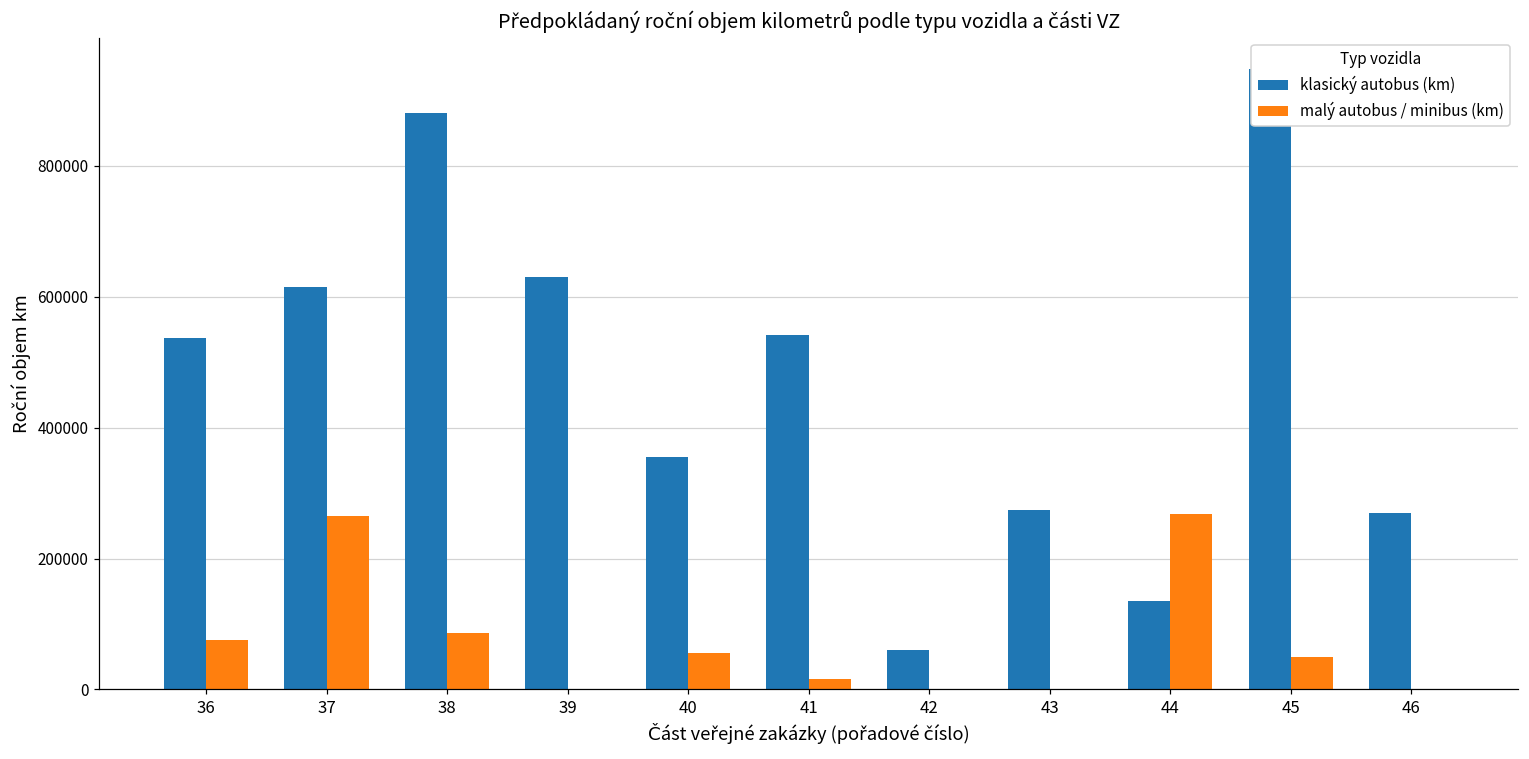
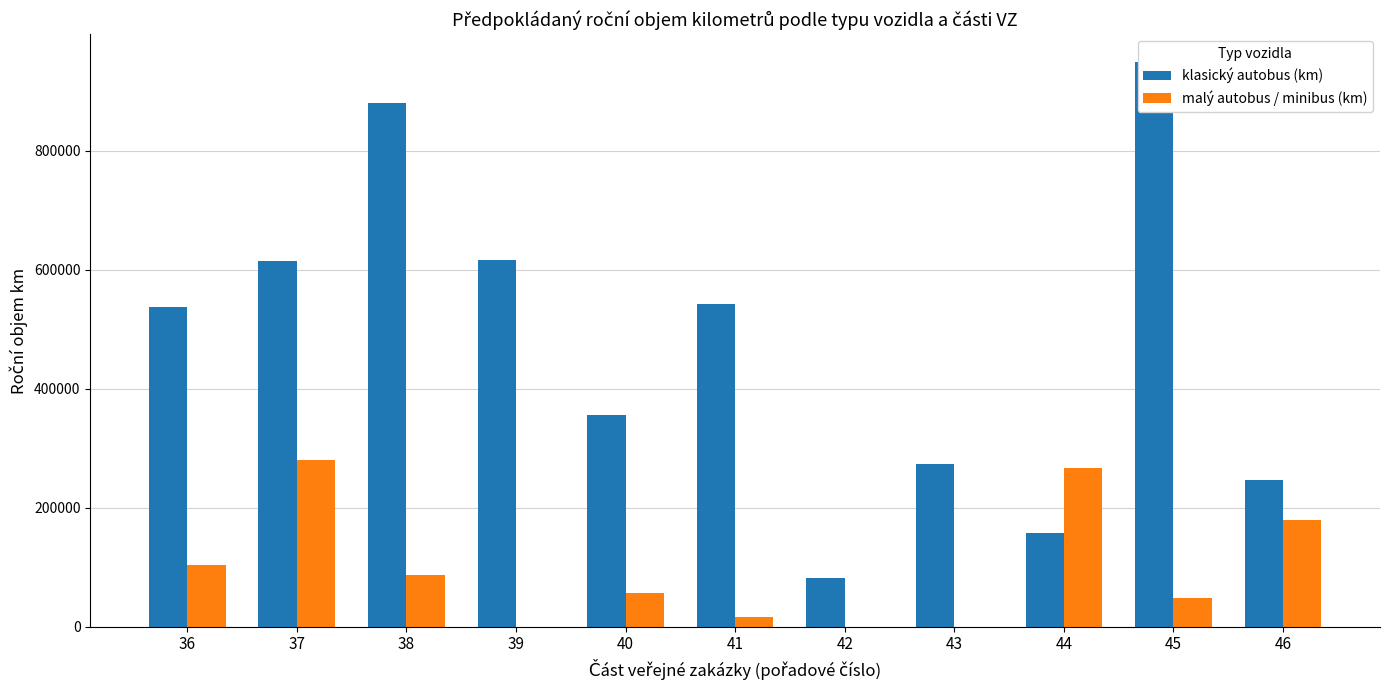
  {
    "klasický autobus (km)": {
      "36": 540000,
      "37": 610000,
      "38": 880000,
-     "39": 630000,
+     "39": 620000,
      "40": 360000,
      "41": 540000,
-     "42": 60000,
+     "42": 80000,
      "43": 270000,
-     "44": 130000,
-     "46": 270000
+     "44": 160000,
+     "46": 250000
    },
    "malý autobus / minibus (km)": {
-     "36": 80000,
-     "37": 270000,
+     "36": 100000,
+     "37": 280000,
      "38": 90000,
      "39": 0,
      "40": 60000,
      "41": 20000,
      "42": 0,
      "43": 0,
      "44": 270000,
      "45": 50000,
-     "46": 0
+     "46": 180000
    }
  }
